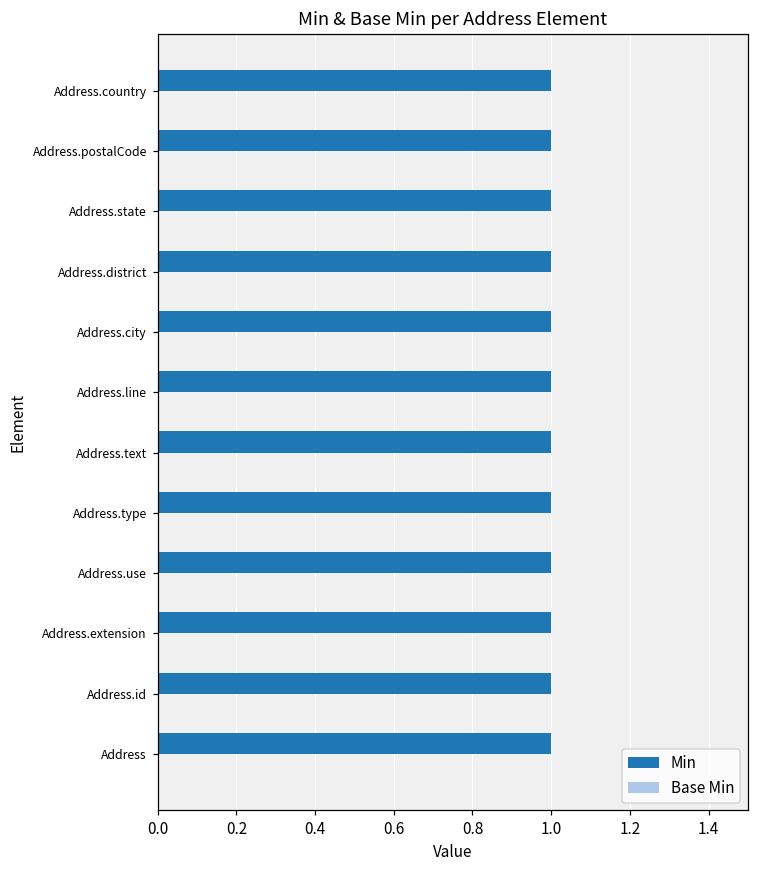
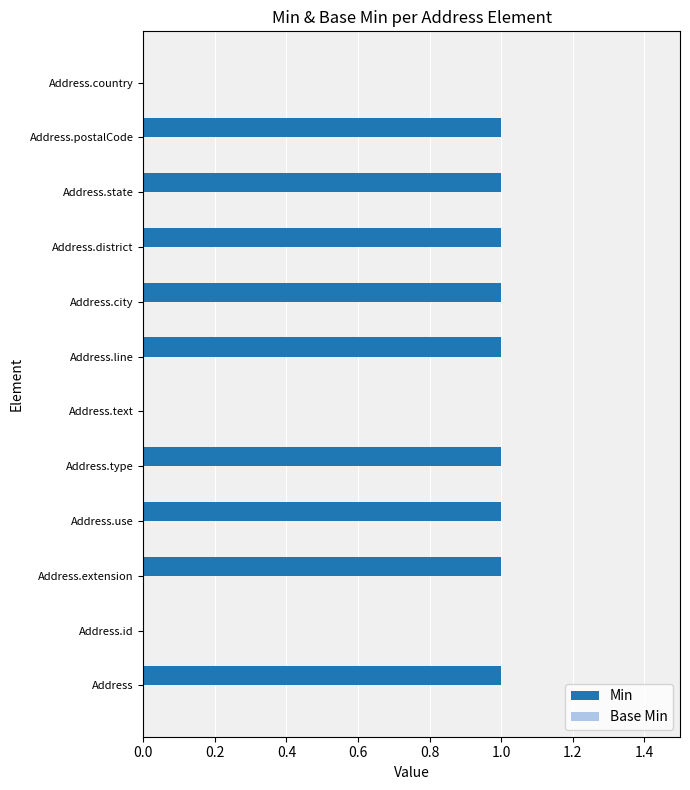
  {
    "Min": {
-     "Address.country": 1,
+     "Address.country": 0,
      "Address.postalCode": 1,
      "Address.state": 1,
      "Address.district": 1,
      "Address.city": 1,
      "Address.line": 1,
-     "Address.text": 1,
+     "Address.text": 0,
      "Address.type": 1,
      "Address.use": 1,
      "Address.extension": 1,
-     "Address.id": 1,
+     "Address.id": 0,
      "Address": 1
    },
    "Base Min": {
      "Address.country": 0,
      "Address.postalCode": 0,
      "Address.state": 0,
      "Address.district": 0,
      "Address.city": 0,
      "Address.line": 0,
      "Address.text": 0,
      "Address.type": 0,
      "Address.use": 0,
      "Address.extension": 0,
      "Address.id": 0,
      "Address": 0
    }
  }
